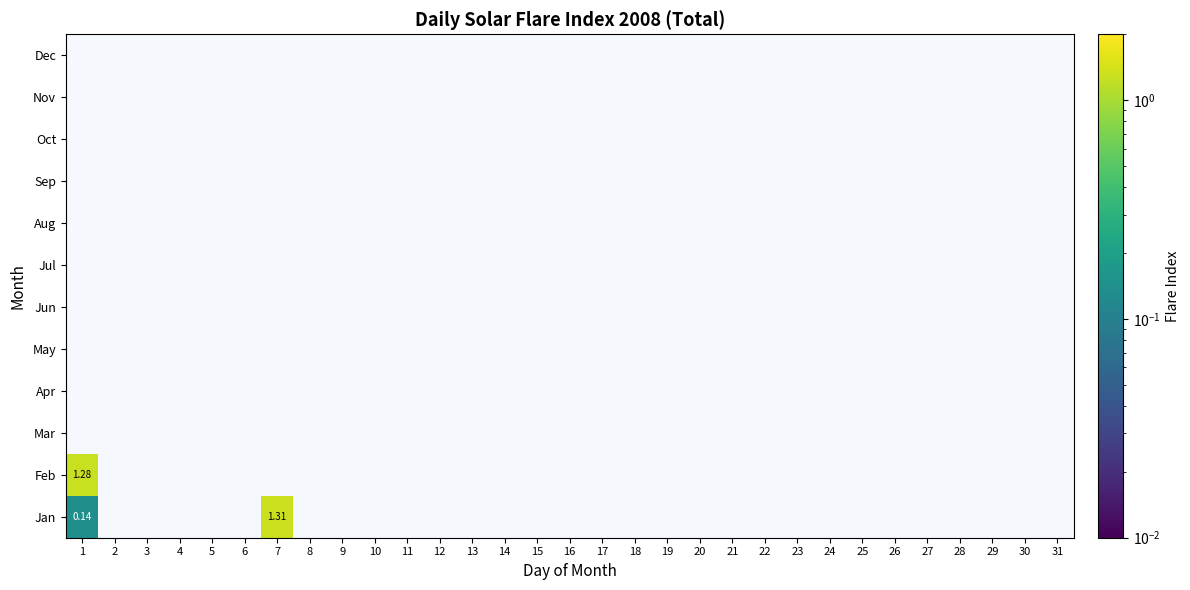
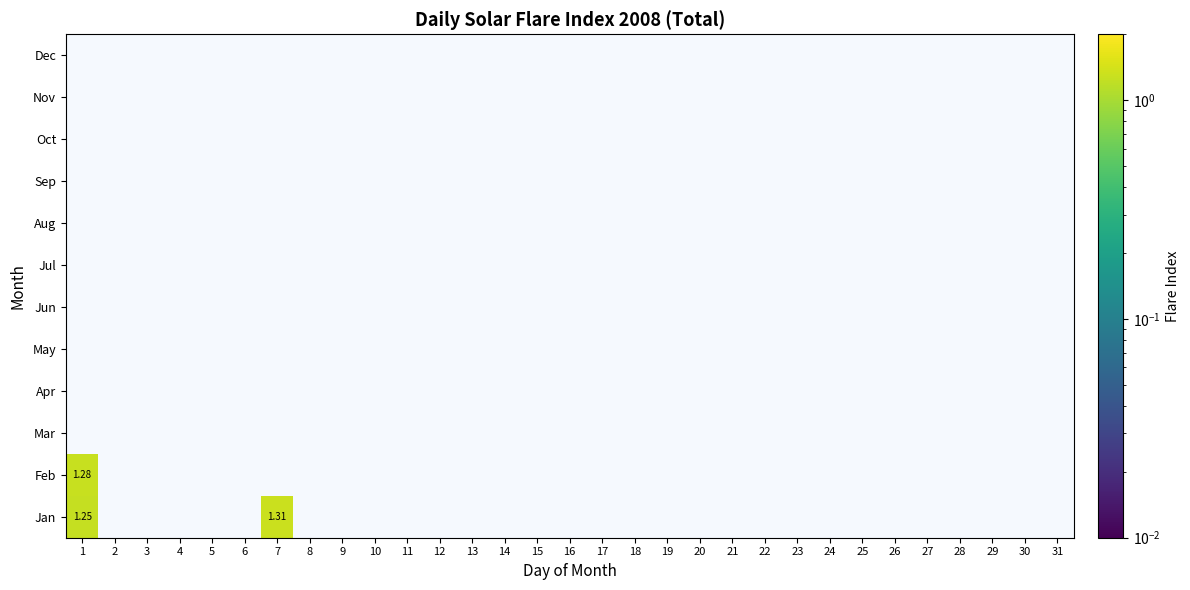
  {
    "Feb": {
      "1": 1.28
    },
    "Jan": {
-     "1": 0.14,
+     "1": 1.25,
      "7": 1.31
    }
  }
